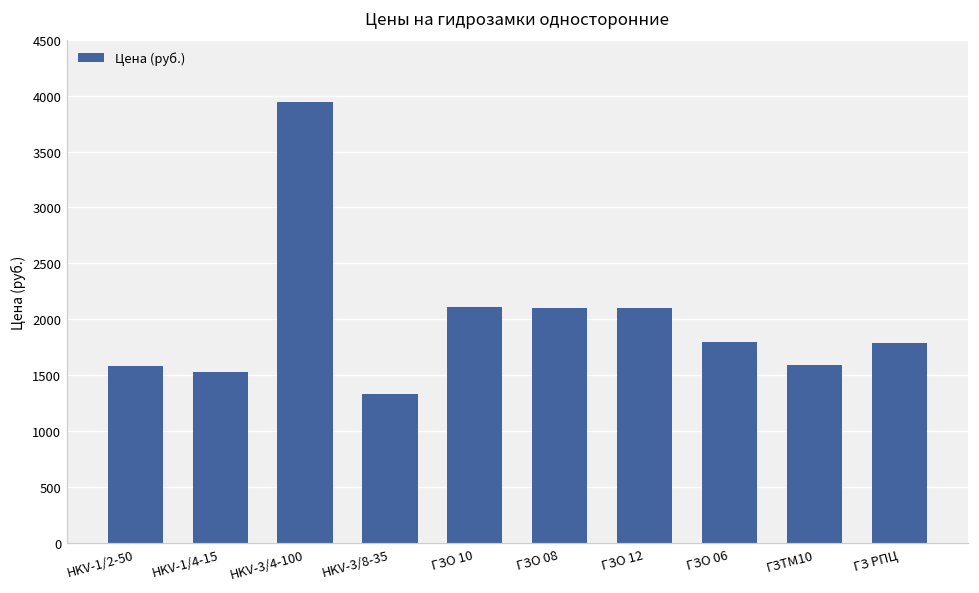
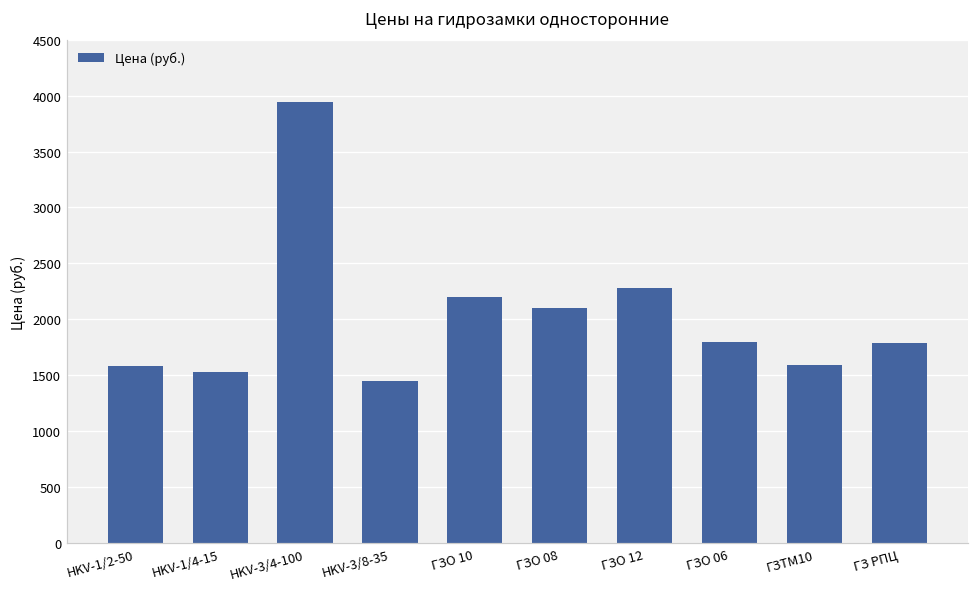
  {
    "HKV-1/2-50": 1580,
    "HKV-1/4-15": 1530,
    "HKV-3/4-100": 3950,
-   "HKV-3/8-35": 1340,
-   "ГЗО 10": 2110,
+   "HKV-3/8-35": 1450,
+   "ГЗО 10": 2200,
    "ГЗО 08": 2100,
-   "ГЗО 12": 2100,
+   "ГЗО 12": 2280,
    "ГЗО 06": 1800,
    "ГЗТМ10": 1590,
    "ГЗ РПЦ": 1790
  }
